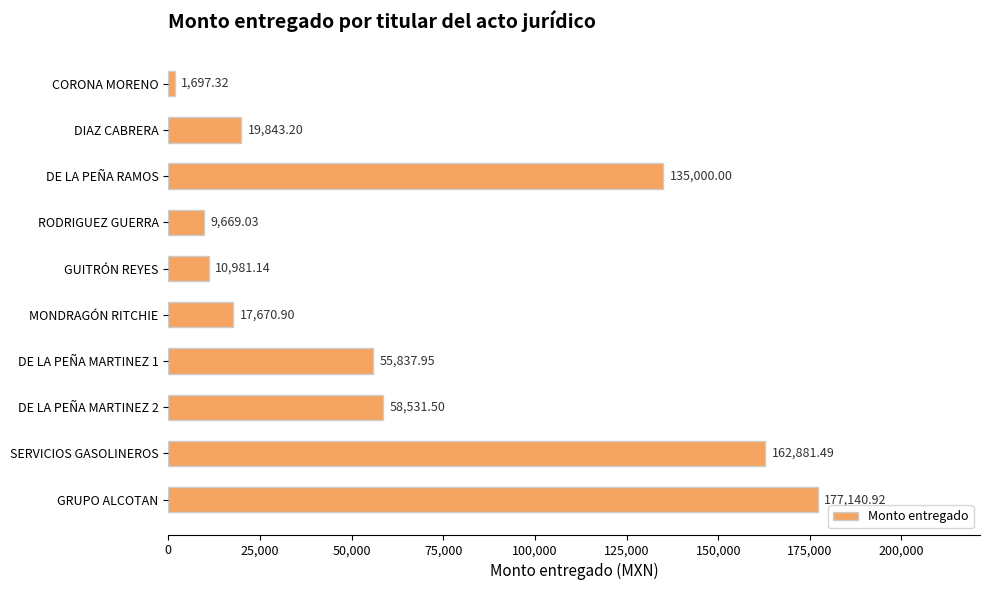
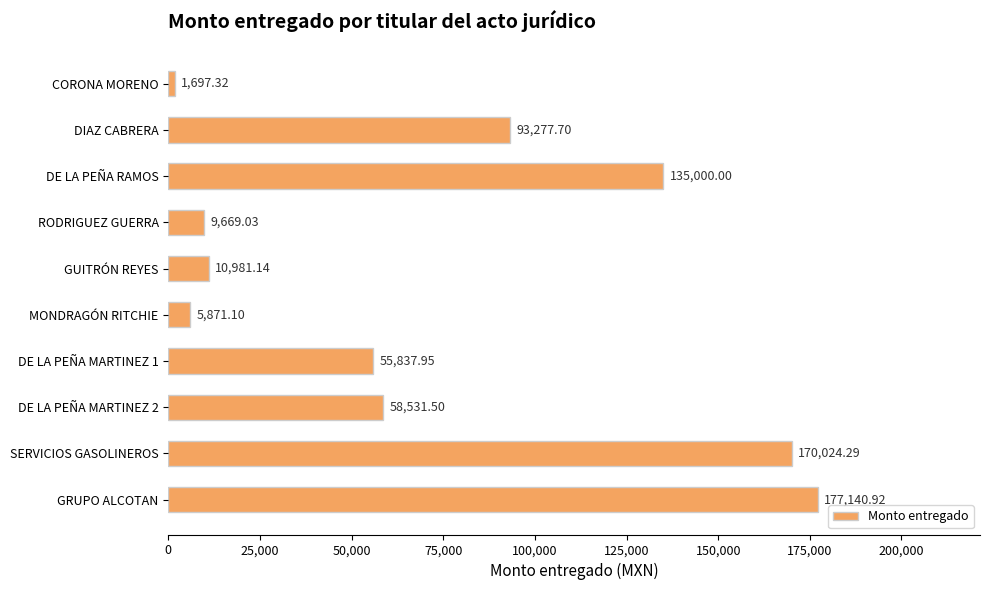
  {
    "CORONA MORENO": "1,697.32",
-   "DIAZ CABRERA": "19,843.20",
+   "DIAZ CABRERA": "93,277.70",
    "DE LA PEÑA RAMOS": "135,000.00",
    "RODRIGUEZ GUERRA": "9,669.03",
    "GUITRÓN REYES": "10,981.14",
-   "MONDRAGÓN RITCHIE": "17,670.90",
+   "MONDRAGÓN RITCHIE": "5,871.10",
    "DE LA PEÑA MARTINEZ 1": "55,837.95",
    "DE LA PEÑA MARTINEZ 2": "58,531.50",
-   "SERVICIOS GASOLINEROS": "162,881.49"
+   "SERVICIOS GASOLINEROS": "170,024.29"
  }
